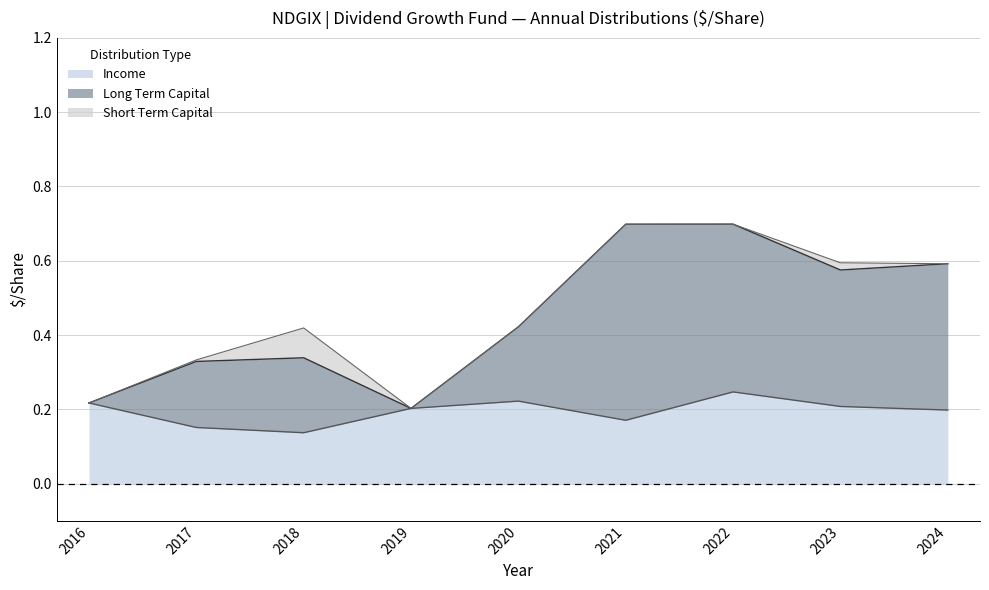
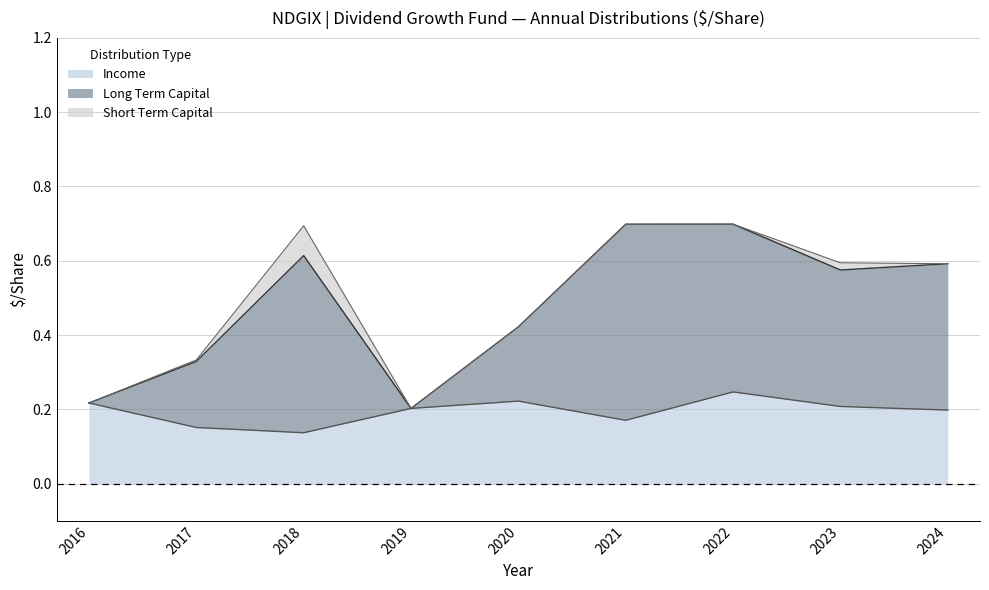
  {
    "Long Term Capital": {
-     "2018": 0.20,
+     "2018": 0.48,
      "2023": 0.37
    }
  }
